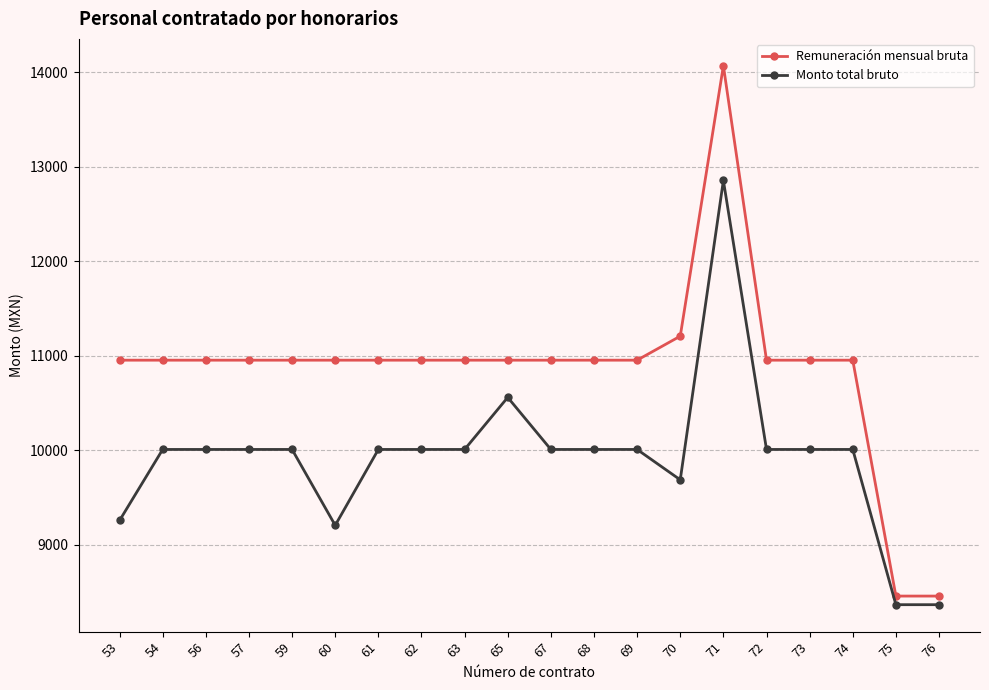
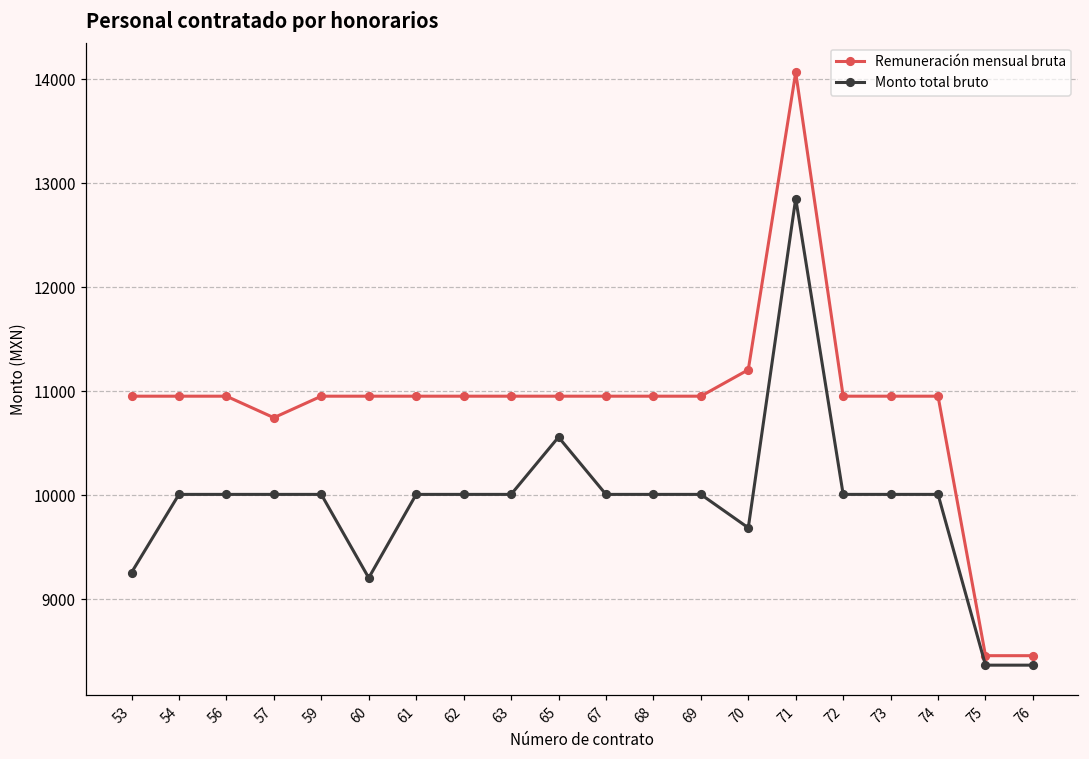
  {
    "Remuneración mensual bruta": {
      "53": 11000,
      "54": 11000,
      "56": 11000,
-     "57": 11000,
+     "57": 10700,
      "59": 11000,
      "60": 11000,
      "61": 11000,
      "62": 11000,
      "63": 11000,
      "65": 11000,
      "67": 11000,
      "68": 11000,
      "69": 11000,
      "70": 11200,
      "71": 14100,
      "72": 11000,
      "73": 11000,
      "74": 11000,
      "75": 8500,
      "76": 8500
    },
    "Monto total bruto": {
      "53": 9300,
      "54": 10000,
      "56": 10000,
      "57": 10000,
      "59": 10000,
      "60": 9200,
      "61": 10000,
      "62": 10000,
      "63": 10000,
      "65": 10600,
      "67": 10000,
      "68": 10000,
      "69": 10000,
      "70": 9700,
      "71": 12900,
      "72": 10000,
      "73": 10000,
      "74": 10000,
      "75": 8400,
      "76": 8400
    }
  }
